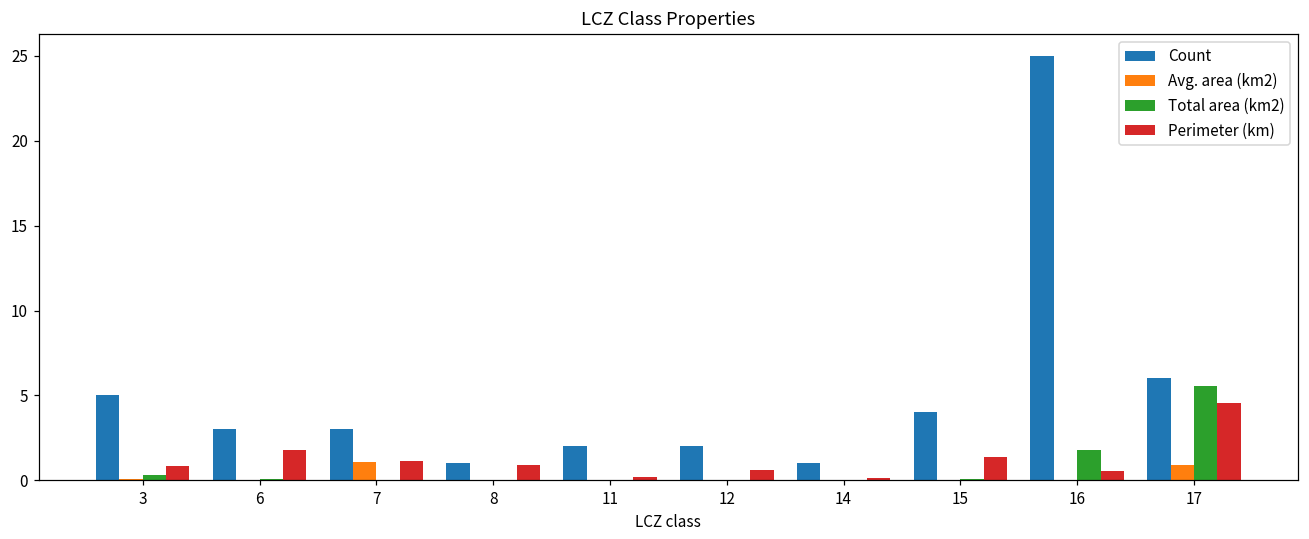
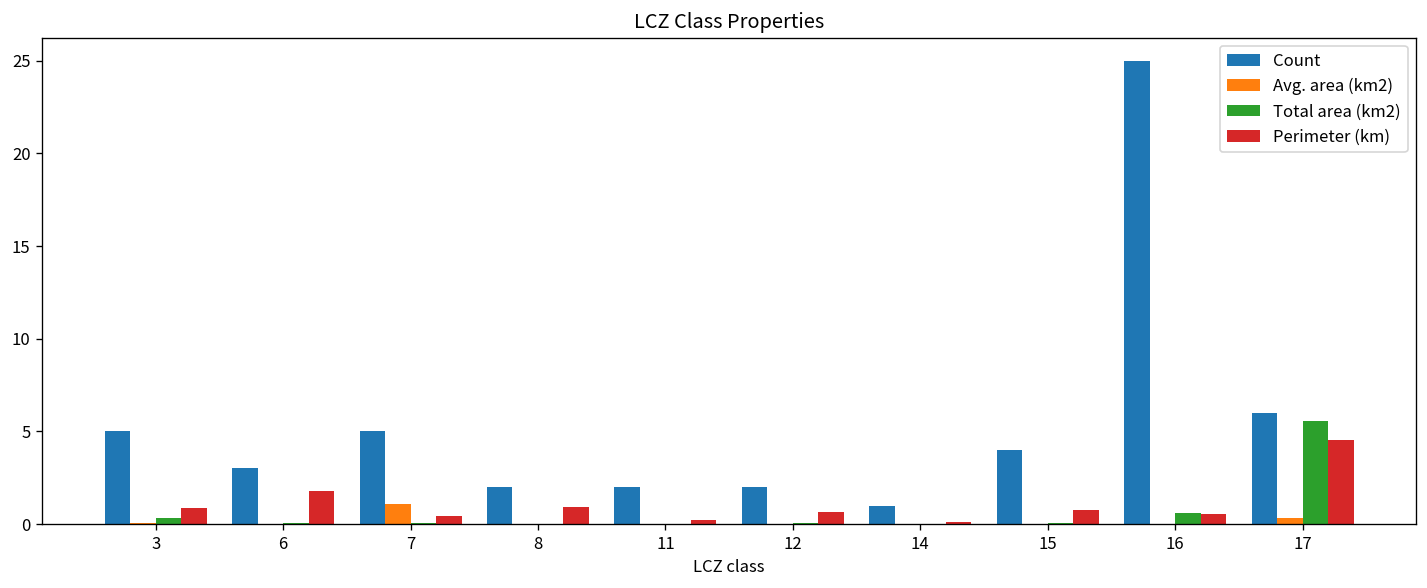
  {
    "Count": {
      "3": 5,
      "6": 3,
-     "7": 3,
-     "8": 1,
+     "7": 5,
+     "8": 2,
      "11": 2,
      "12": 2,
      "14": 1,
      "15": 4,
      "16": 25,
      "17": 6
    },
    "Avg. area (km2)": {
      "7": 1.1,
-     "17": 0.9
+     "17": 0.4
    },
    "Total area (km2)": {
      "3": 0.3,
-     "16": 1.8,
+     "16": 0.6,
      "17": 5.6
    },
    "Perimeter (km)": {
      "3": 0.8,
      "6": 1.8,
-     "7": 1.1,
+     "7": 0.4,
      "8": 0.9,
      "11": 0.2,
      "12": 0.6,
-     "15": 1.4,
+     "15": 0.8,
      "16": 0.5,
      "17": 4.5
    }
  }
